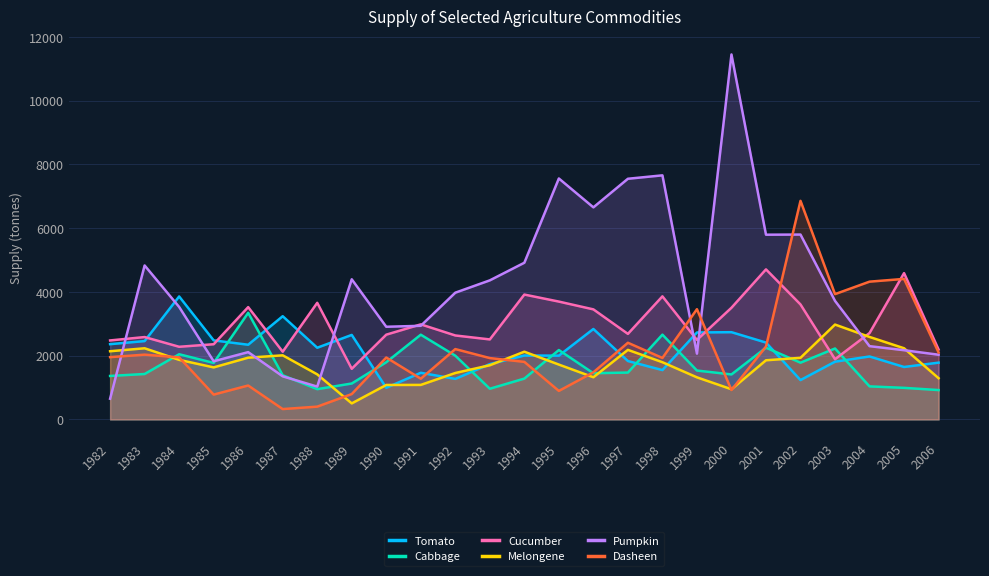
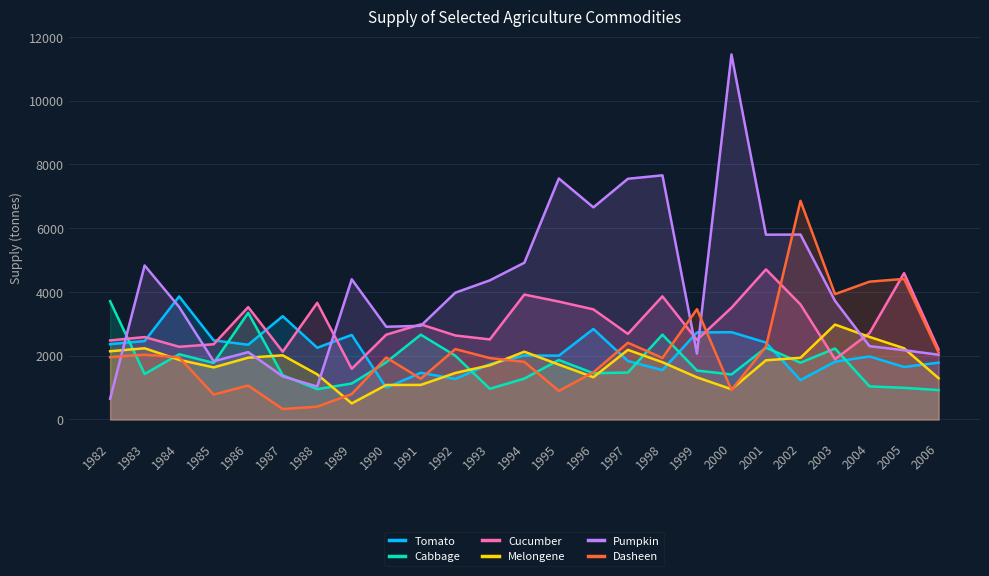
  {
    "Tomato": {
      "1982": 2400,
      "1983": 2500,
      "1984": 3900,
      "1985": 2500,
      "1986": 2300,
      "1987": 3200,
      "1988": 2200,
      "1989": 2700,
      "1990": 1000,
      "1991": 1500,
      "1992": 1300,
      "1994": 2000,
      "1995": 2000,
      "1996": 2800,
      "1997": 1800,
      "1998": 1500,
      "1999": 2700,
      "2000": 2700,
      "2001": 2400,
      "2002": 1200,
      "2004": 2000,
      "2005": 1600,
      "2006": 1800
    },
    "Cabbage": {
-     "1982": 1400,
+     "1982": 3700,
      "1983": 1400,
      "1984": 2000,
      "1986": 3300,
      "1989": 1100,
      "1990": 1800,
      "1991": 2700,
      "1992": 2000,
      "1993": 1000,
      "1994": 1300,
-     "1995": 2200,
+     "1995": 1900,
      "1997": 1500,
      "1998": 2700,
      "1999": 1500,
      "2000": 1400,
      "2002": 1800,
      "2003": 2200,
      "2004": 1000,
      "2005": 1000,
      "2006": 900
    },
    "Cucumber": {
      "1982": 2500,
      "1983": 2600,
      "1984": 2300,
      "1985": 2400,
      "1986": 3500,
      "1987": 2100,
      "1988": 3700,
      "1989": 1600,
      "1990": 2700,
      "1992": 2600,
      "1993": 2500,
      "1994": 3900,
      "1995": 3700,
      "1996": 3500,
      "1997": 2700,
      "1998": 3900,
      "1999": 2500,
      "2000": 3500,
      "2001": 4700,
      "2002": 3600,
      "2004": 2700,
      "2005": 4600,
      "2006": 2200
    },
    "Melongene": {
      "1982": 2100,
      "1983": 2200,
      "1985": 1600,
      "1986": 1900,
      "1987": 2000,
      "1988": 1400,
      "1989": 500,
      "1990": 1100,
      "1991": 1100,
      "1992": 1500,
      "1994": 2100,
      "1995": 1700,
      "1996": 1300,
      "1997": 2200,
      "1998": 1800,
      "1999": 1300,
      "2001": 1900,
      "2002": 1900,
      "2003": 3000,
      "2004": 2600,
      "2006": 1300
    },
    "Pumpkin": {
      "1982": 600,
      "1983": 4800,
      "1984": 3500,
      "1986": 2100,
      "1989": 4400,
      "1990": 2900,
      "1992": 4000,
      "1993": 4400,
      "1994": 4900,
      "1995": 7600,
      "1996": 6700,
      "1997": 7500,
      "1998": 7700,
      "1999": 2100,
      "2000": 11400,
      "2001": 5800,
      "2002": 5800,
      "2003": 3700,
      "2004": 2300
    },
    "Dasheen": {
      "1982": 2000,
      "1983": 2000,
      "1985": 800,
      "1986": 1100,
      "1987": 300,
      "1988": 400,
      "1989": 800,
      "1990": 1900,
      "1991": 1300,
      "1992": 2200,
      "1993": 1900,
      "1994": 1800,
      "1995": 900,
      "1997": 2400,
      "1998": 1900,
      "1999": 3500,
      "2002": 6900,
      "2003": 3900,
      "2004": 4300,
      "2005": 4400
    }
  }
